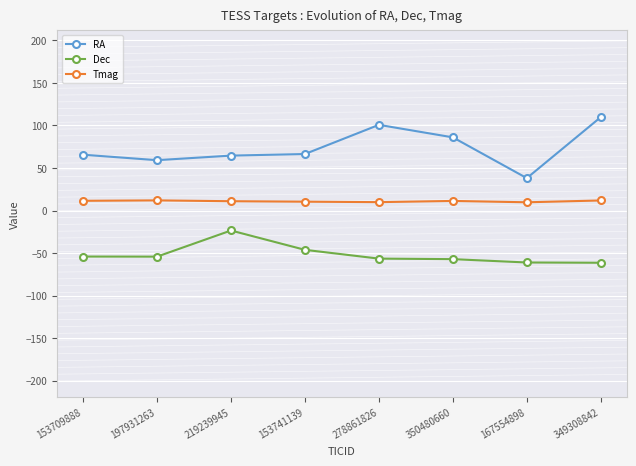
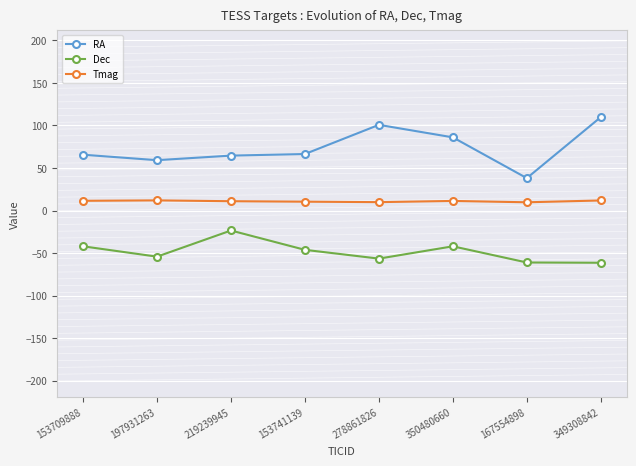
  {
    "RA": {
      "153709888": 70,
      "197931263": 60,
      "219239945": 60,
      "153741139": 70,
      "278861826": 100,
      "350480660": 90,
      "167554898": 40,
      "349308842": 110
    },
    "Dec": {
-     "153709888": -50,
+     "153709888": -40,
      "197931263": -50,
      "219239945": -20,
      "153741139": -50,
      "278861826": -60,
-     "350480660": -60,
+     "350480660": -40,
      "167554898": -60,
      "349308842": -60
    },
    "Tmag": {
      "153709888": 10,
      "197931263": 10,
      "219239945": 10,
      "153741139": 10,
      "278861826": 10,
      "350480660": 10,
      "167554898": 10,
      "349308842": 10
    }
  }
